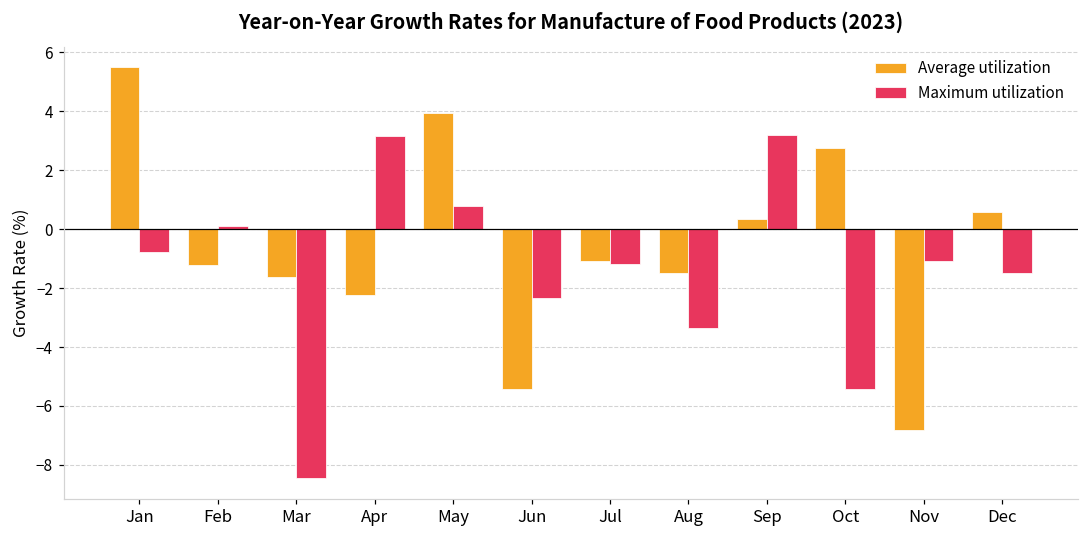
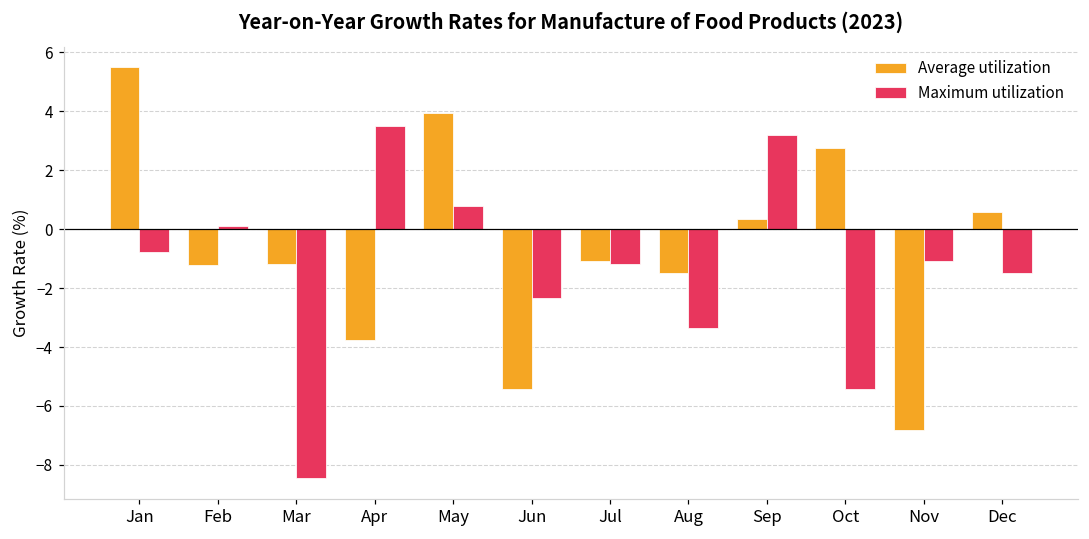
  {
    "Average utilization": {
      "Jan": 5.5,
      "Feb": -1.2,
-     "Mar": -1.6,
-     "Apr": -2.2,
+     "Mar": -1.2,
+     "Apr": -3.8,
      "May": 3.9,
      "Jun": -5.4,
      "Jul": -1.1,
      "Aug": -1.5,
      "Sep": 0.3,
      "Oct": 2.8,
      "Nov": -6.8,
      "Dec": 0.6
    },
    "Maximum utilization": {
      "Jan": -0.8,
      "Feb": 0.1,
      "Mar": -8.4,
-     "Apr": 3.2,
+     "Apr": 3.5,
      "May": 0.8,
      "Jun": -2.3,
      "Jul": -1.2,
      "Aug": -3.3,
      "Sep": 3.2,
      "Oct": -5.4,
      "Nov": -1.1,
      "Dec": -1.5
    }
  }
